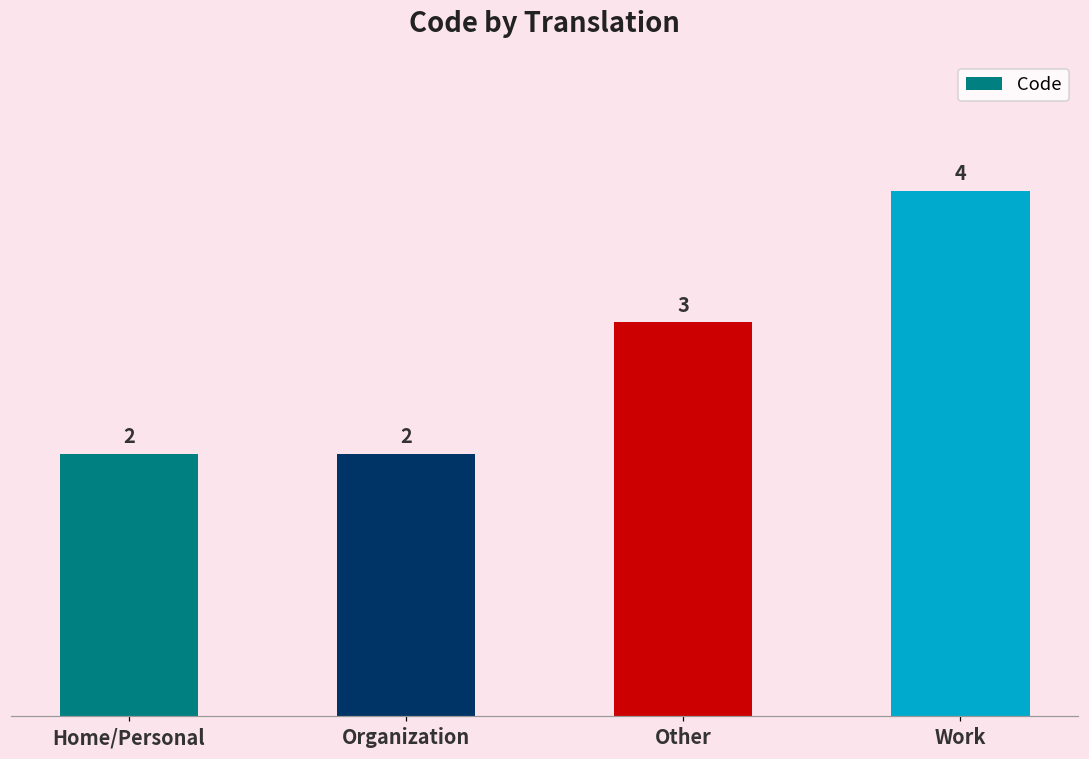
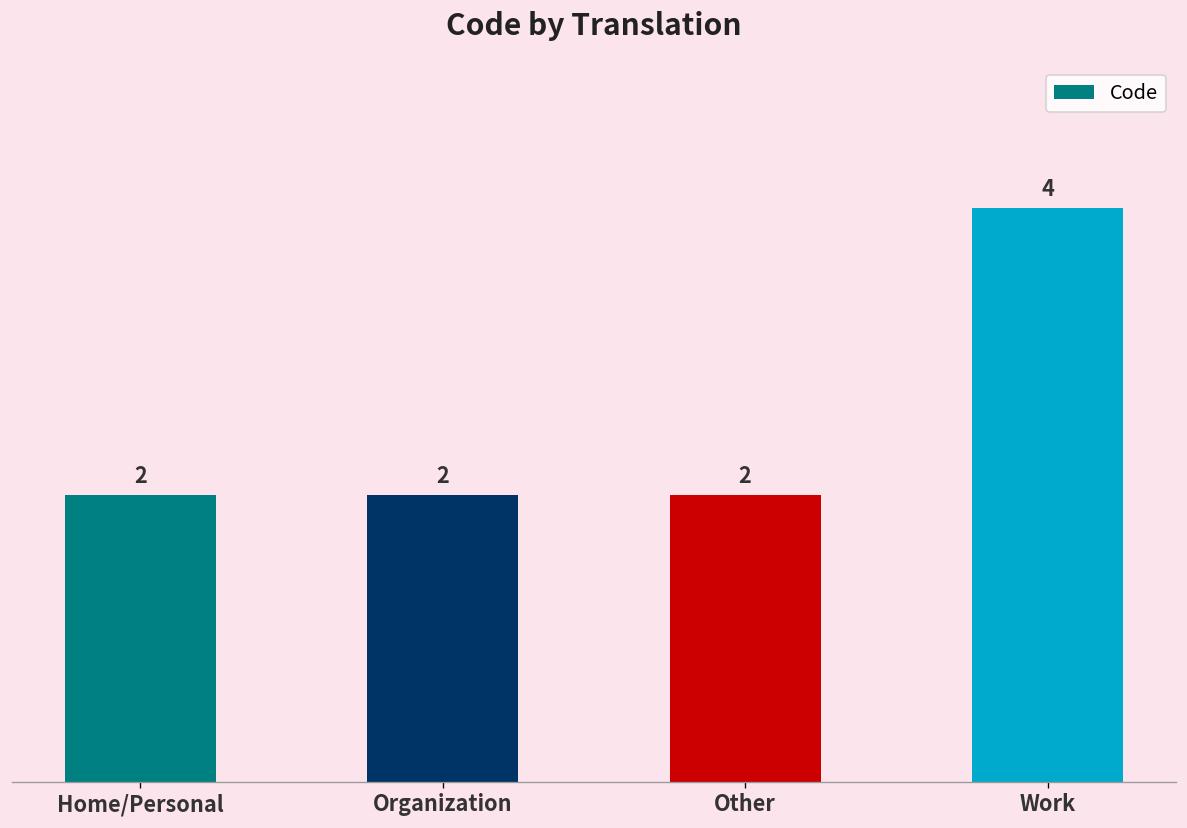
  {
    "Home/Personal": 2,
    "Organization": 2,
-   "Other": 3,
+   "Other": 2,
    "Work": 4
  }
